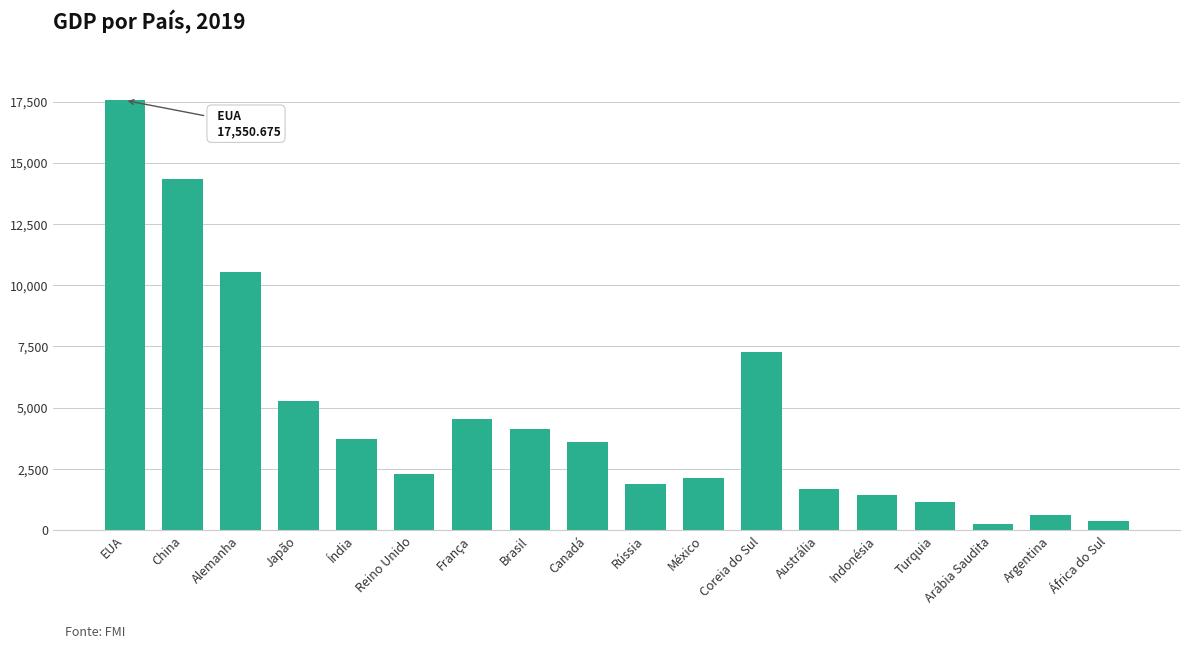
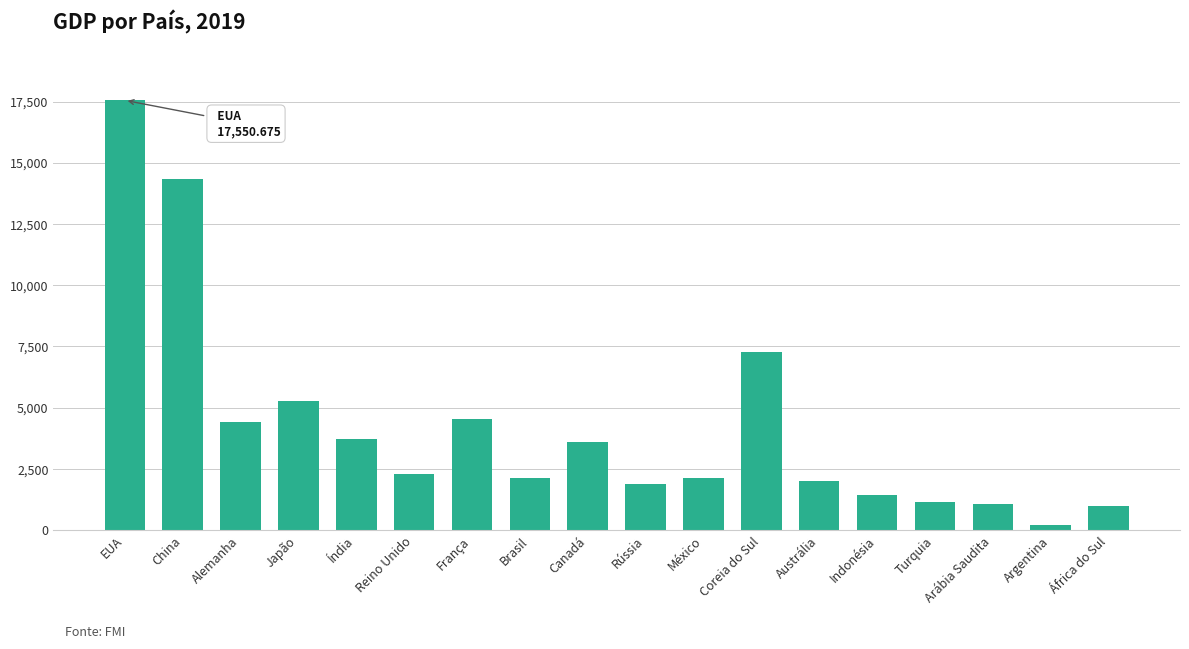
  {
    "China": "14,300",
-   "Alemanha": "10,500",
+   "Alemanha": "4,400",
    "Japão": "5,300",
    "Índia": "3,700",
    "Reino Unido": "2,300",
    "França": "4,500",
-   "Brasil": "4,100",
+   "Brasil": "2,100",
    "Canadá": "3,600",
    "Rússia": "1,900",
    "México": "2,100",
    "Coreia do Sul": "7,300",
-   "Austrália": "1,700",
+   "Austrália": "2,000",
    "Indonésia": "1,400",
    "Turquia": "1,200",
-   "Arábia Saudita": "200",
-   "Argentina": "600",
-   "África do Sul": "400"
+   "Arábia Saudita": "1,100",
+   "Argentina": "200",
+   "África do Sul": "1,000"
  }
